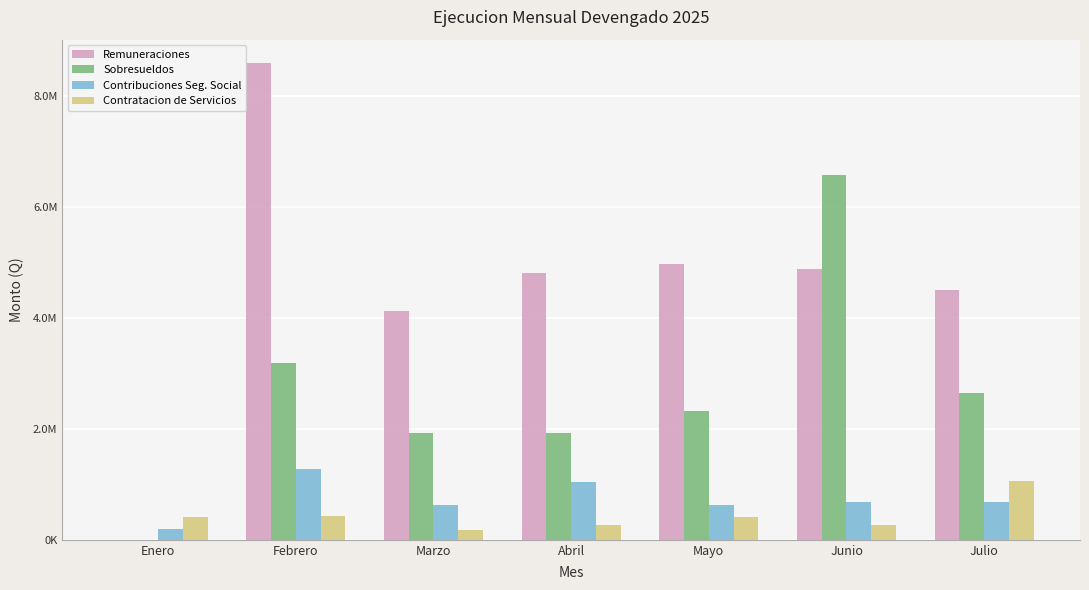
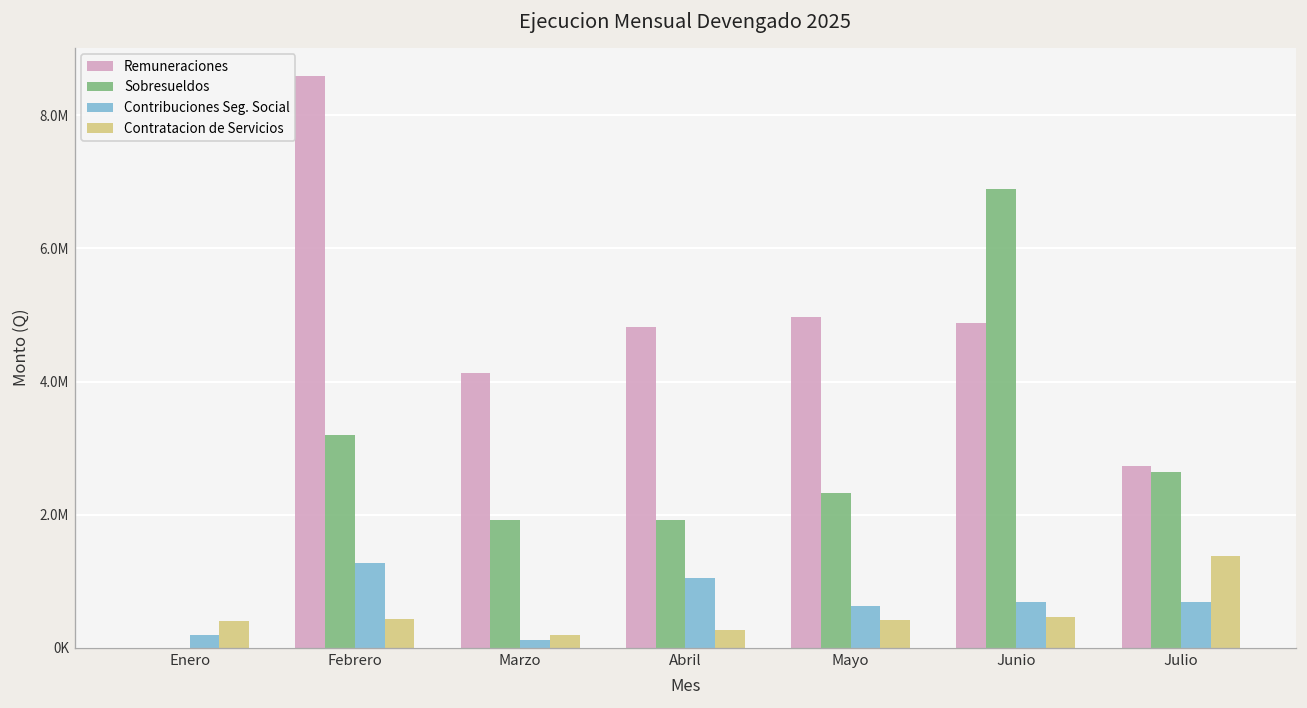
  {
    "Remuneraciones": {
      "Enero": 0,
      "Febrero": 8600000,
      "Marzo": 4100000,
      "Abril": 4800000,
      "Mayo": 5000000,
      "Junio": 4900000,
-     "Julio": 4500000
+     "Julio": 2700000
    },
    "Sobresueldos": {
      "Enero": 0,
      "Febrero": 3200000,
      "Marzo": 1900000,
      "Abril": 1900000,
      "Mayo": 2300000,
-     "Junio": 6600000,
+     "Junio": 6900000,
      "Julio": 2600000
    },
    "Contribuciones Seg. Social": {
      "Enero": 200000,
      "Febrero": 1300000,
-     "Marzo": 600000,
+     "Marzo": 100000,
      "Abril": 1100000,
      "Mayo": 600000,
      "Junio": 700000,
      "Julio": 700000
    },
    "Contratacion de Servicios": {
      "Enero": 400000,
      "Febrero": 400000,
      "Marzo": 200000,
      "Abril": 300000,
      "Mayo": 400000,
-     "Junio": 300000,
-     "Julio": 1100000
+     "Junio": 500000,
+     "Julio": 1400000
    }
  }
